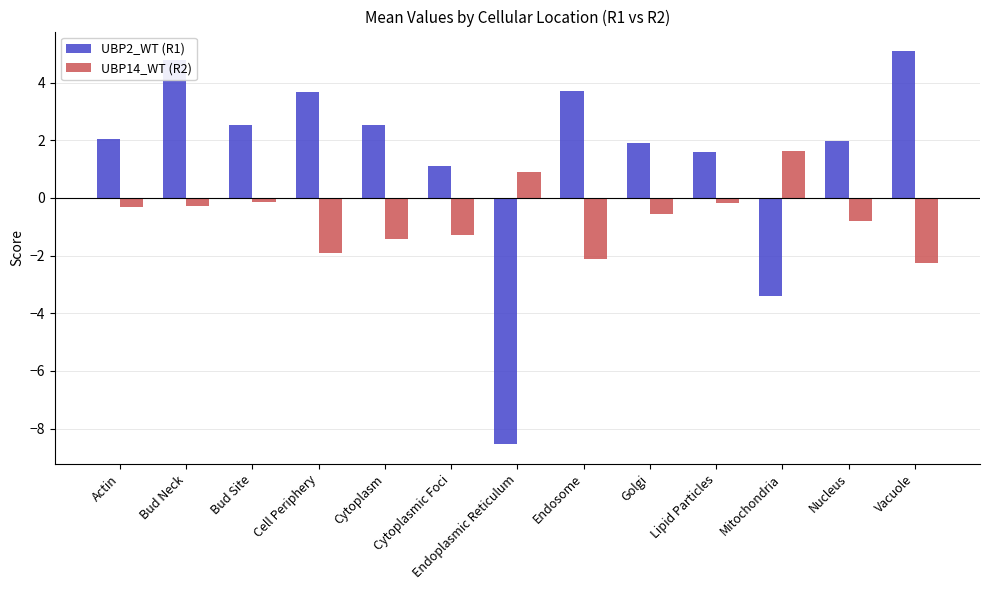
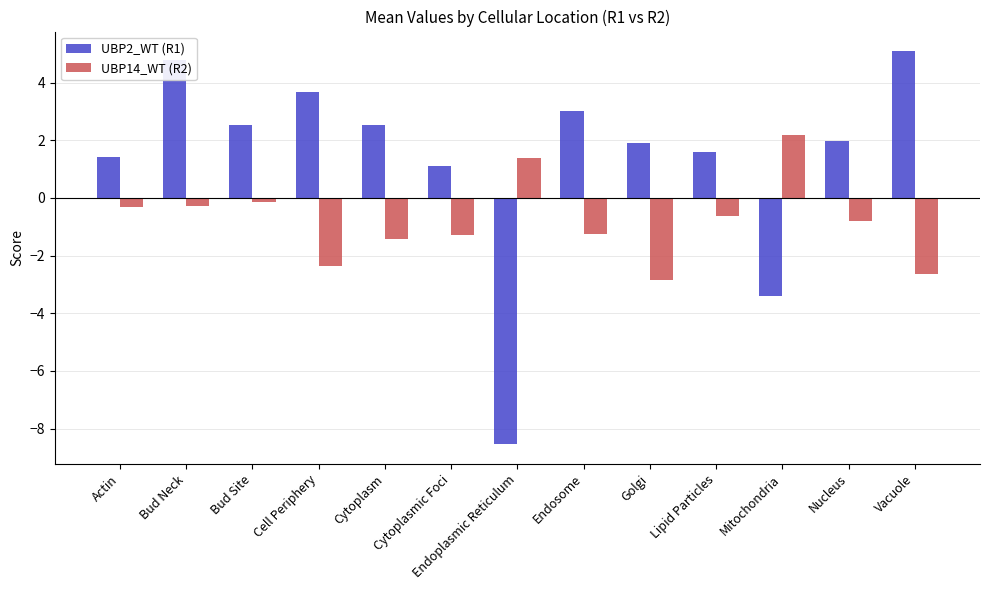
  {
    "UBP2_WT (R1)": {
-     "Actin": 2.1,
+     "Actin": 1.4,
      "Bud Site": 2.5,
      "Cell Periphery": 3.7,
      "Cytoplasm": 2.5,
      "Cytoplasmic Foci": 1.1,
      "Endoplasmic Reticulum": -8.5,
-     "Endosome": 3.7,
+     "Endosome": 3.0,
      "Golgi": 1.9,
      "Lipid Particles": 1.6,
      "Mitochondria": -3.4,
      "Nucleus": 2.0,
      "Vacuole": 5.1
    },
    "UBP14_WT (R2)": {
      "Actin": -0.3,
      "Bud Neck": -0.3,
      "Bud Site": -0.2,
-     "Cell Periphery": -1.9,
+     "Cell Periphery": -2.4,
      "Cytoplasm": -1.4,
      "Cytoplasmic Foci": -1.3,
-     "Endoplasmic Reticulum": 0.9,
-     "Endosome": -2.1,
-     "Golgi": -0.5,
-     "Lipid Particles": -0.2,
-     "Mitochondria": 1.6,
+     "Endoplasmic Reticulum": 1.4,
+     "Endosome": -1.2,
+     "Golgi": -2.8,
+     "Lipid Particles": -0.6,
+     "Mitochondria": 2.2,
      "Nucleus": -0.8,
-     "Vacuole": -2.3
+     "Vacuole": -2.6
    }
  }
